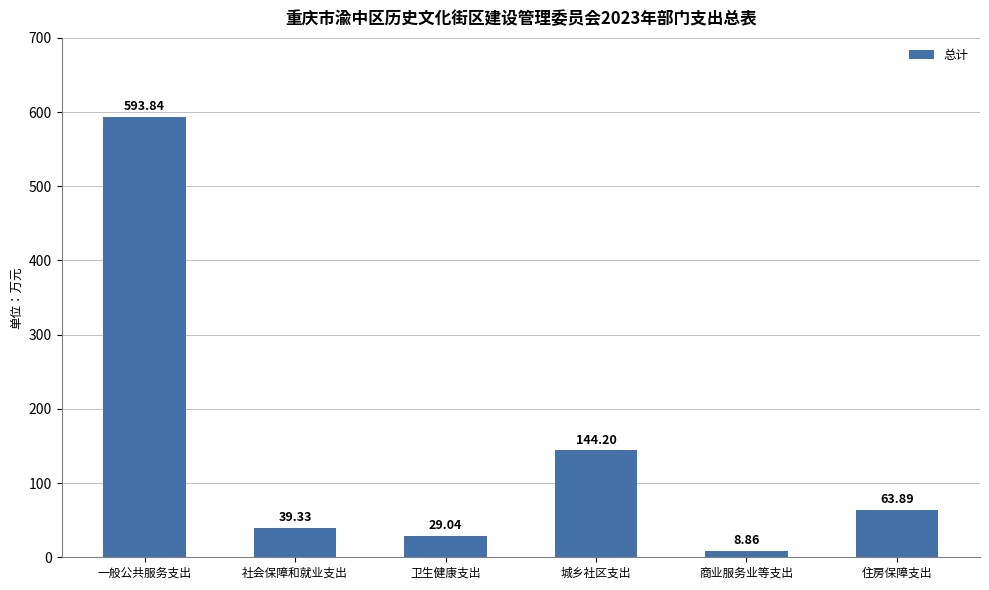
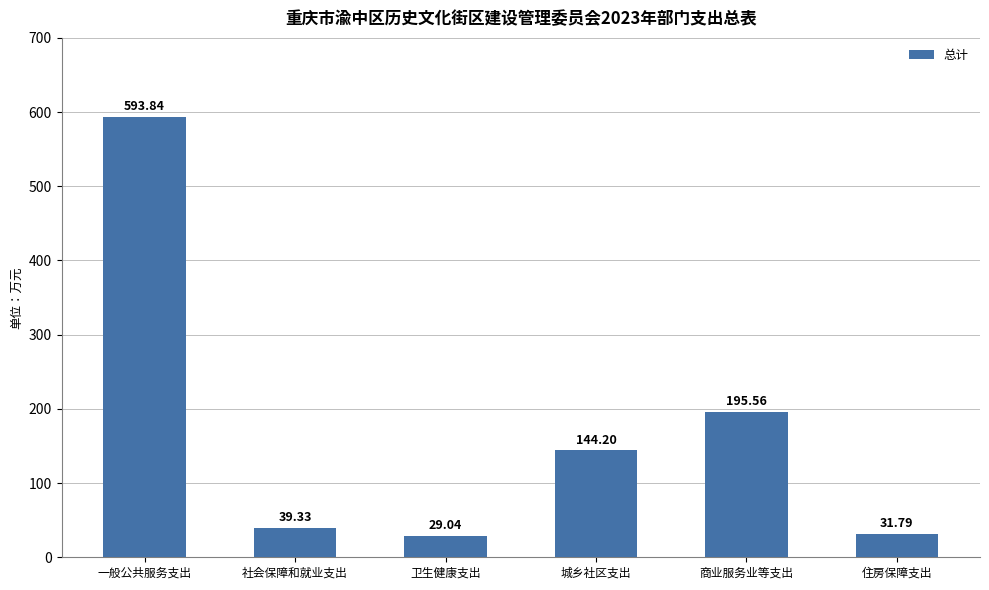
  {
    "一般公共服务支出": 593.84,
    "社会保障和就业支出": 39.33,
    "卫生健康支出": 29.04,
    "城乡社区支出": 144.20,
-   "商业服务业等支出": 8.86,
-   "住房保障支出": 63.89
+   "商业服务业等支出": 195.56,
+   "住房保障支出": 31.79
  }
